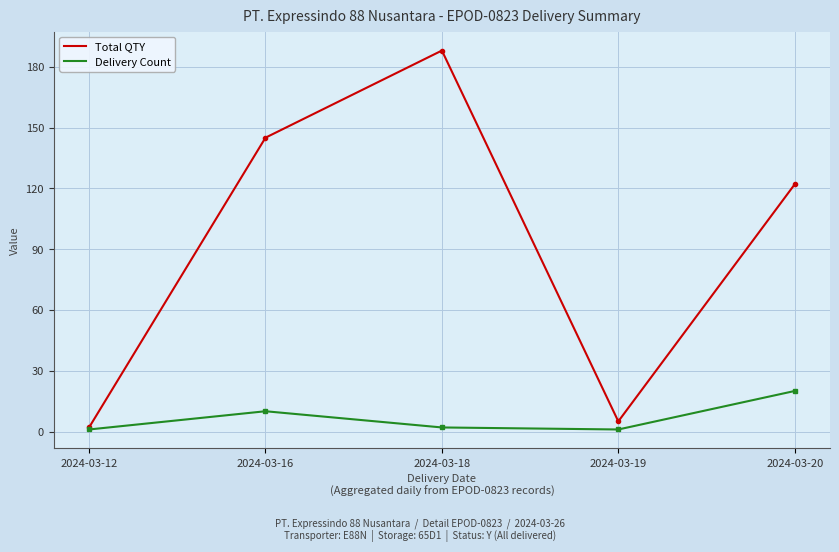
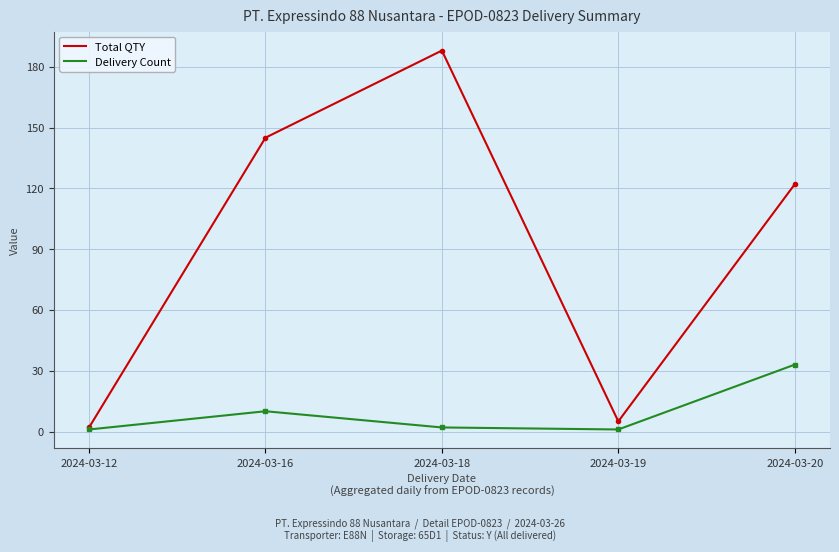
  {
    "Total QTY": {
      "2024-03-16": 145,
      "2024-03-18": 188,
      "2024-03-19": 5,
      "2024-03-20": 122
    },
    "Delivery Count": {
      "2024-03-16": 10,
      "2024-03-18": 2,
      "2024-03-19": 1,
-     "2024-03-20": 20
+     "2024-03-20": 33
    }
  }
